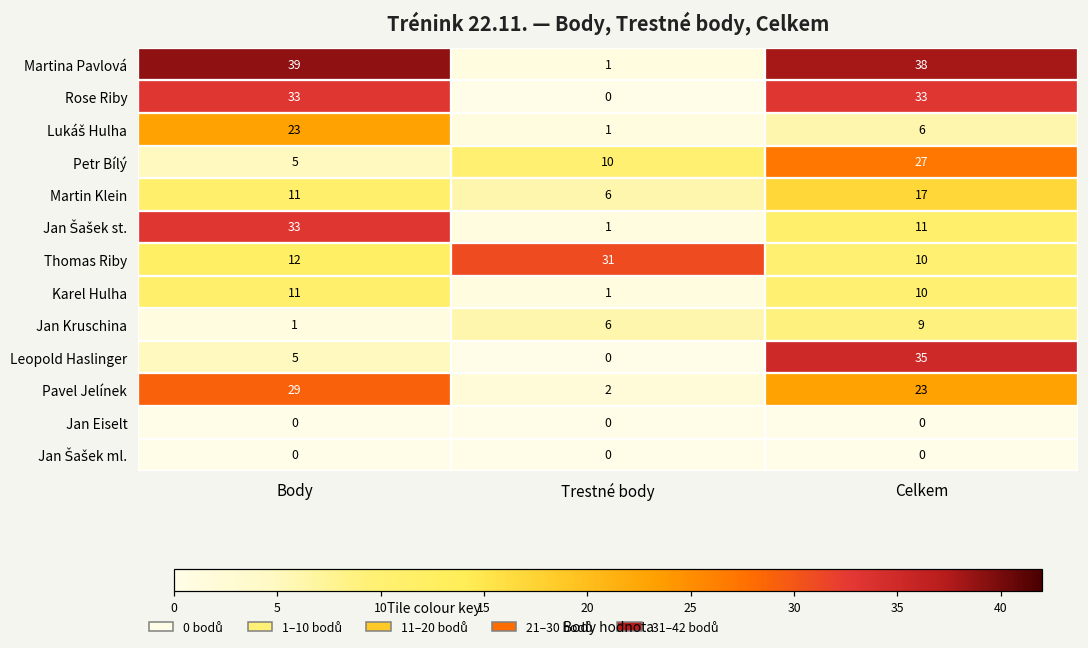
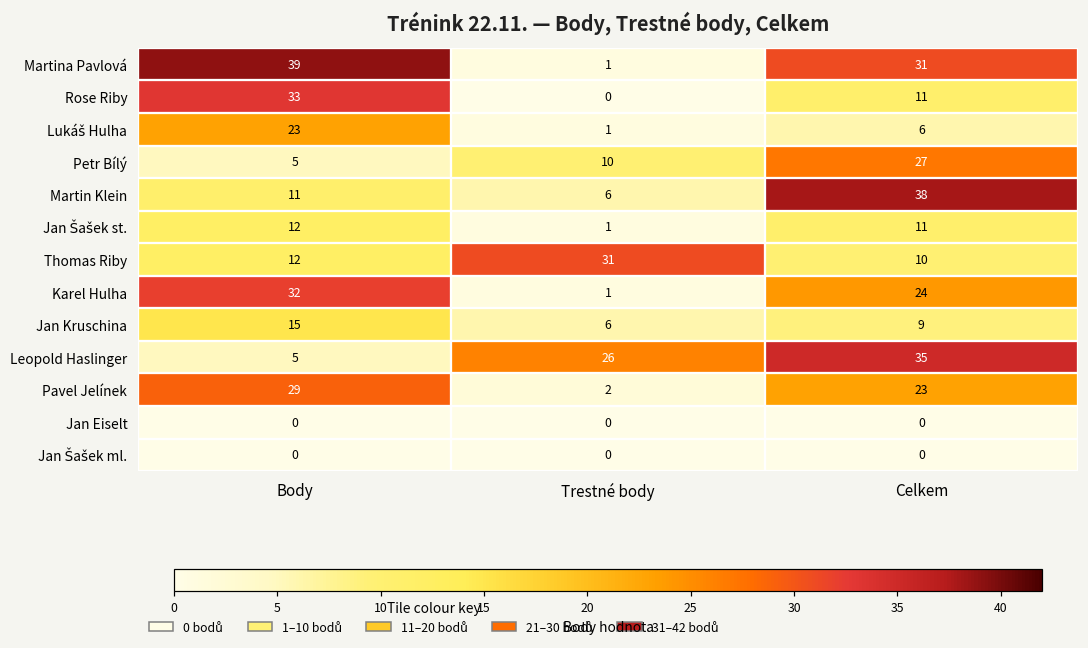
  {
    "Martina Pavlová": {
      "Body": 39,
      "Trestné body": 1,
-     "Celkem": 38
+     "Celkem": 31
    },
    "Rose Riby": {
      "Body": 33,
      "Trestné body": 0,
-     "Celkem": 33
+     "Celkem": 11
    },
    "Lukáš Hulha": {
      "Body": 23,
      "Trestné body": 1,
      "Celkem": 6
    },
    "Petr Bílý": {
      "Body": 5,
      "Trestné body": 10,
      "Celkem": 27
    },
    "Martin Klein": {
      "Body": 11,
      "Trestné body": 6,
-     "Celkem": 17
+     "Celkem": 38
    },
    "Jan Šašek st.": {
-     "Body": 33,
+     "Body": 12,
      "Trestné body": 1,
      "Celkem": 11
    },
    "Thomas Riby": {
      "Body": 12,
      "Trestné body": 31,
      "Celkem": 10
    },
    "Karel Hulha": {
-     "Body": 11,
+     "Body": 32,
      "Trestné body": 1,
-     "Celkem": 10
+     "Celkem": 24
    },
    "Jan Kruschina": {
-     "Body": 1,
+     "Body": 15,
      "Trestné body": 6,
      "Celkem": 9
    },
    "Leopold Haslinger": {
      "Body": 5,
-     "Trestné body": 0,
+     "Trestné body": 26,
      "Celkem": 35
    },
    "Pavel Jelínek": {
      "Body": 29,
      "Trestné body": 2,
      "Celkem": 23
    },
    "Jan Eiselt": {
      "Body": 0,
      "Trestné body": 0,
      "Celkem": 0
    },
    "Jan Šašek ml.": {
      "Body": 0,
      "Trestné body": 0,
      "Celkem": 0
    }
  }
